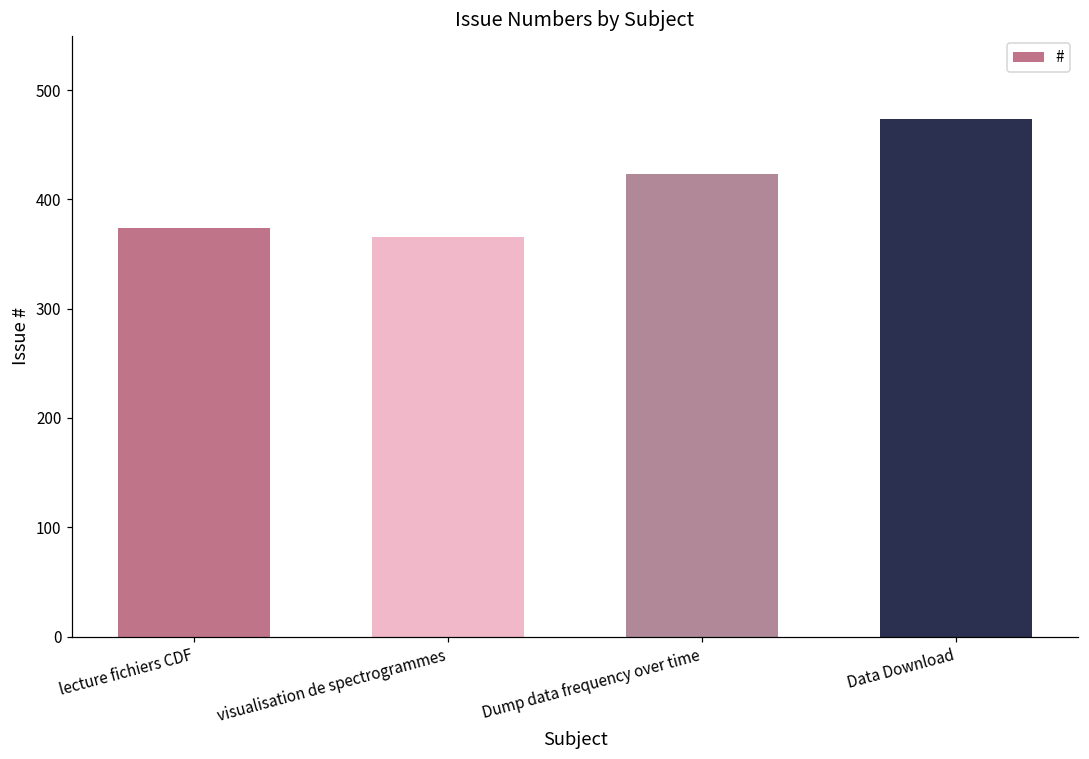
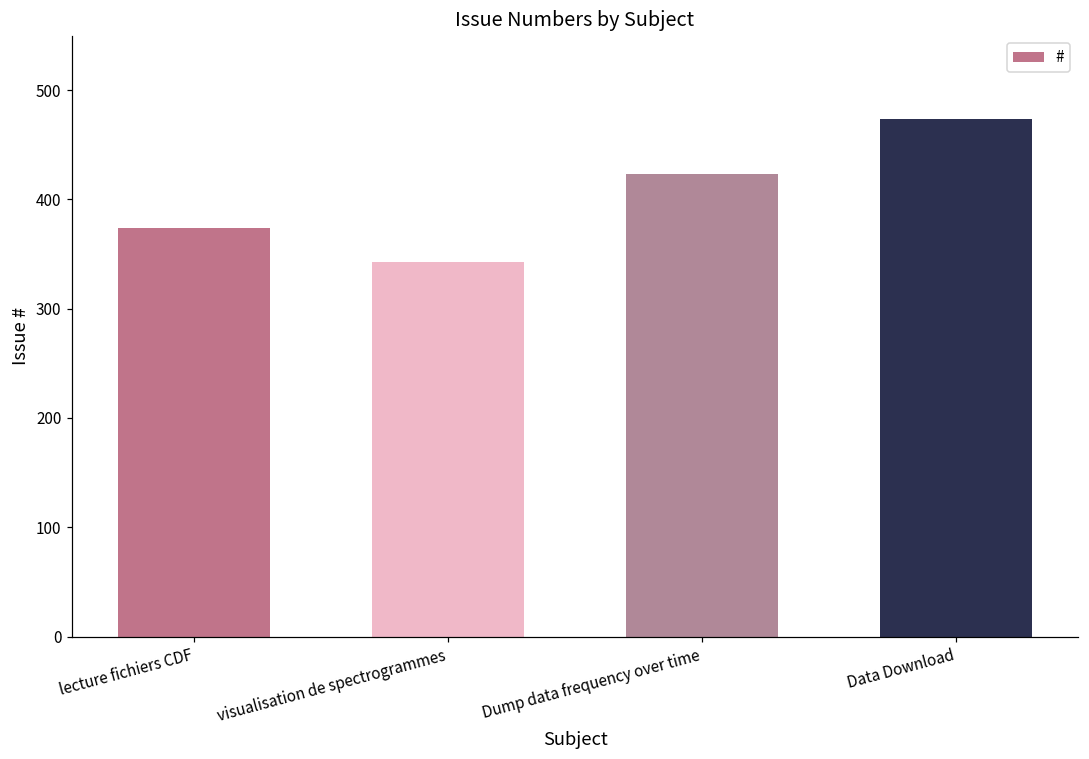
  {
    "lecture fichiers CDF": 370,
-   "visualisation de spectrogrammes": 370,
+   "visualisation de spectrogrammes": 340,
    "Dump data frequency over time": 420,
    "Data Download": 470
  }
